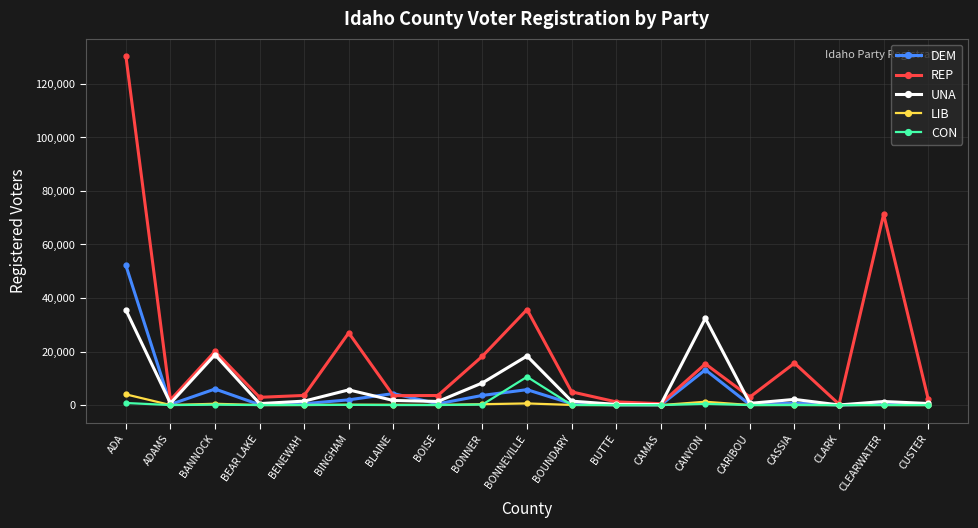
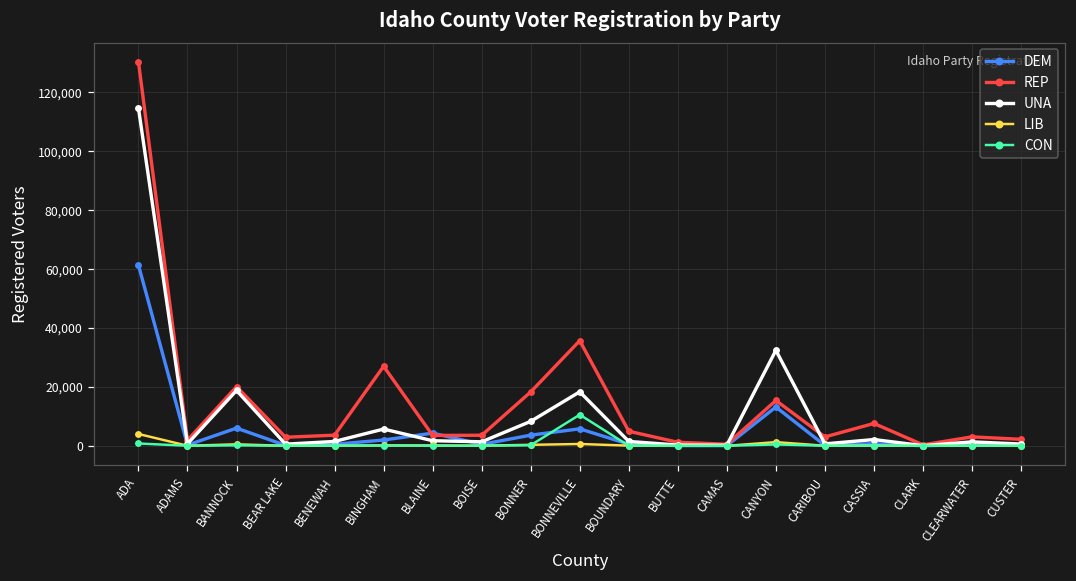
  {
    "DEM": {
-     "ADA": "52,000",
+     "ADA": "61,000",
      "BANNOCK": "6,000",
      "BINGHAM": "2,000",
      "BONNER": "4,000",
      "BONNEVILLE": "6,000",
      "CANYON": "13,000"
    },
    "REP": {
      "ADA": "130,000",
      "ADAMS": "2,000",
      "BANNOCK": "20,000",
      "BEAR LAKE": "3,000",
      "BENEWAH": "4,000",
      "BINGHAM": "27,000",
      "BOISE": "4,000",
      "BONNER": "18,000",
      "BONNEVILLE": "36,000",
      "BOUNDARY": "5,000",
      "CANYON": "15,000",
      "CARIBOU": "3,000",
-     "CASSIA": "16,000",
-     "CLEARWATER": "71,000",
+     "CASSIA": "8,000",
+     "CLEARWATER": "3,000",
      "CUSTER": "2,000"
    },
    "UNA": {
-     "ADA": "36,000",
+     "ADA": "115,000",
      "BANNOCK": "19,000",
      "BINGHAM": "6,000",
      "BLAINE": "2,000",
      "BONNER": "8,000",
      "BONNEVILLE": "18,000",
      "CANYON": "32,000",
      "CASSIA": "2,000"
    },
    "LIB": {
      "ADA": "4,000",
      "BONNEVILLE": "1,000"
    },
    "CON": {
      "ADA": "1,000",
      "BONNEVILLE": "11,000"
    }
  }
